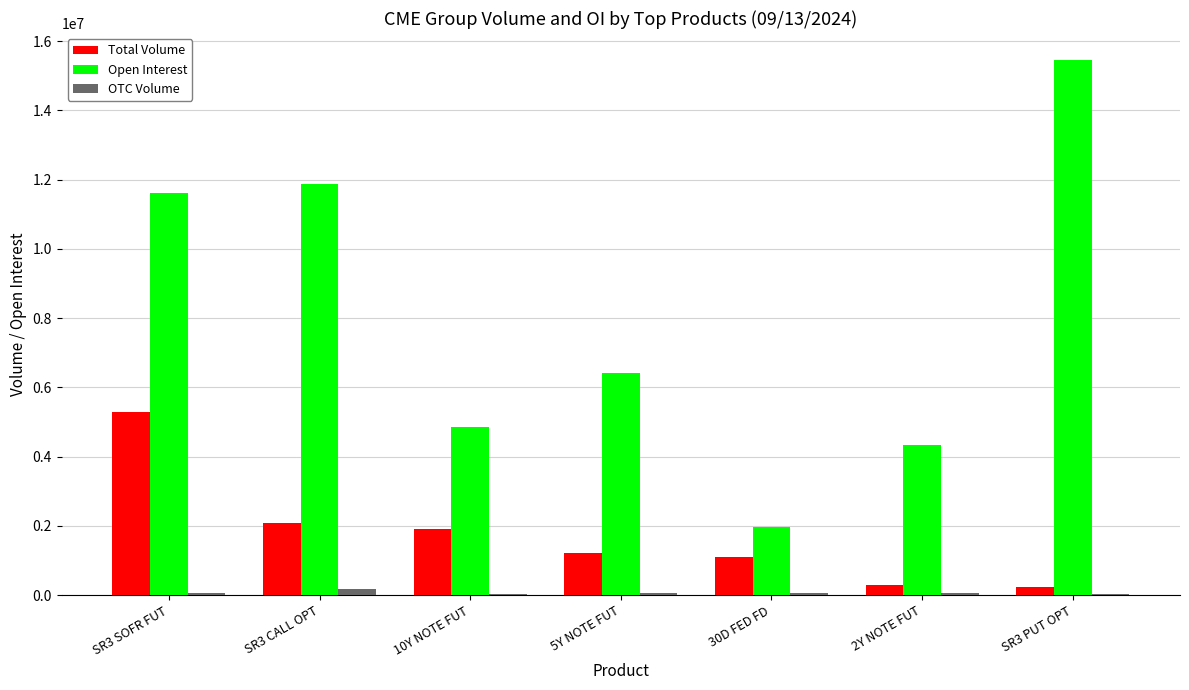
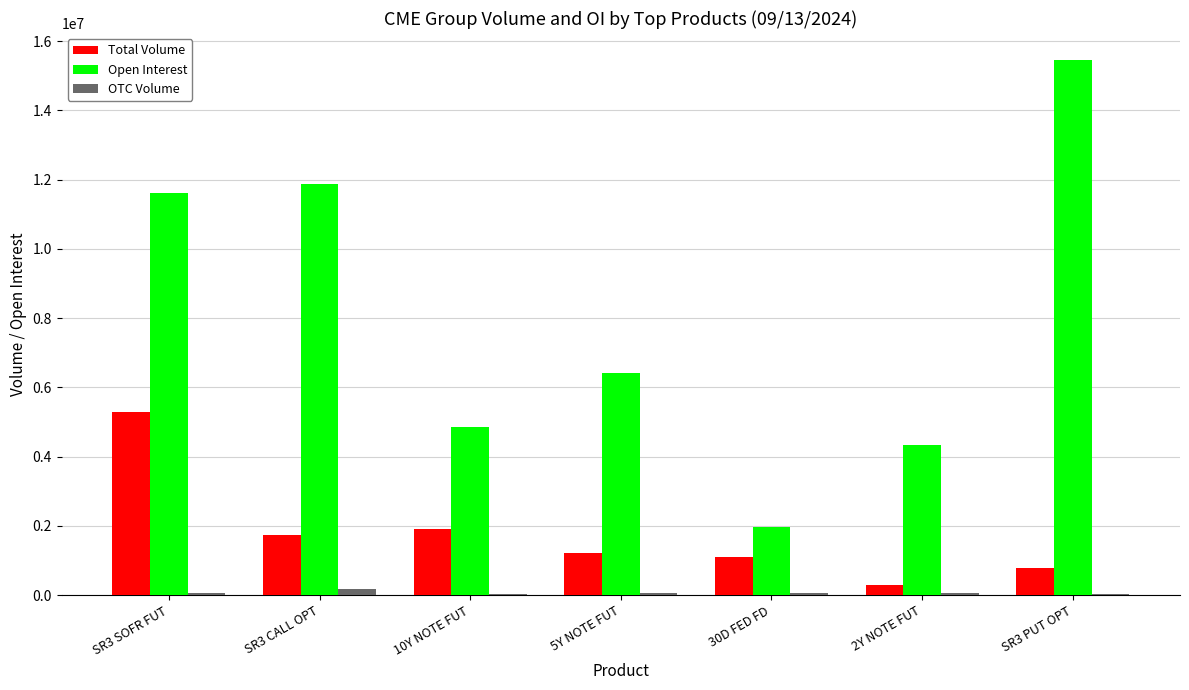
  {
    "Total Volume": {
      "SR3 SOFR FUT": 5300000,
-     "SR3 CALL OPT": 2100000,
+     "SR3 CALL OPT": 1700000,
      "10Y NOTE FUT": 1900000,
      "5Y NOTE FUT": 1200000,
      "30D FED FD": 1100000,
      "2Y NOTE FUT": 300000,
-     "SR3 PUT OPT": 200000
+     "SR3 PUT OPT": 800000
    },
    "Open Interest": {
      "SR3 SOFR FUT": 11600000,
      "SR3 CALL OPT": 11900000,
      "10Y NOTE FUT": 4800000,
      "5Y NOTE FUT": 6400000,
      "30D FED FD": 2000000,
      "2Y NOTE FUT": 4300000,
      "SR3 PUT OPT": 15500000
    },
    "OTC Volume": {
      "SR3 CALL OPT": 200000,
      "5Y NOTE FUT": 100000
    }
  }
